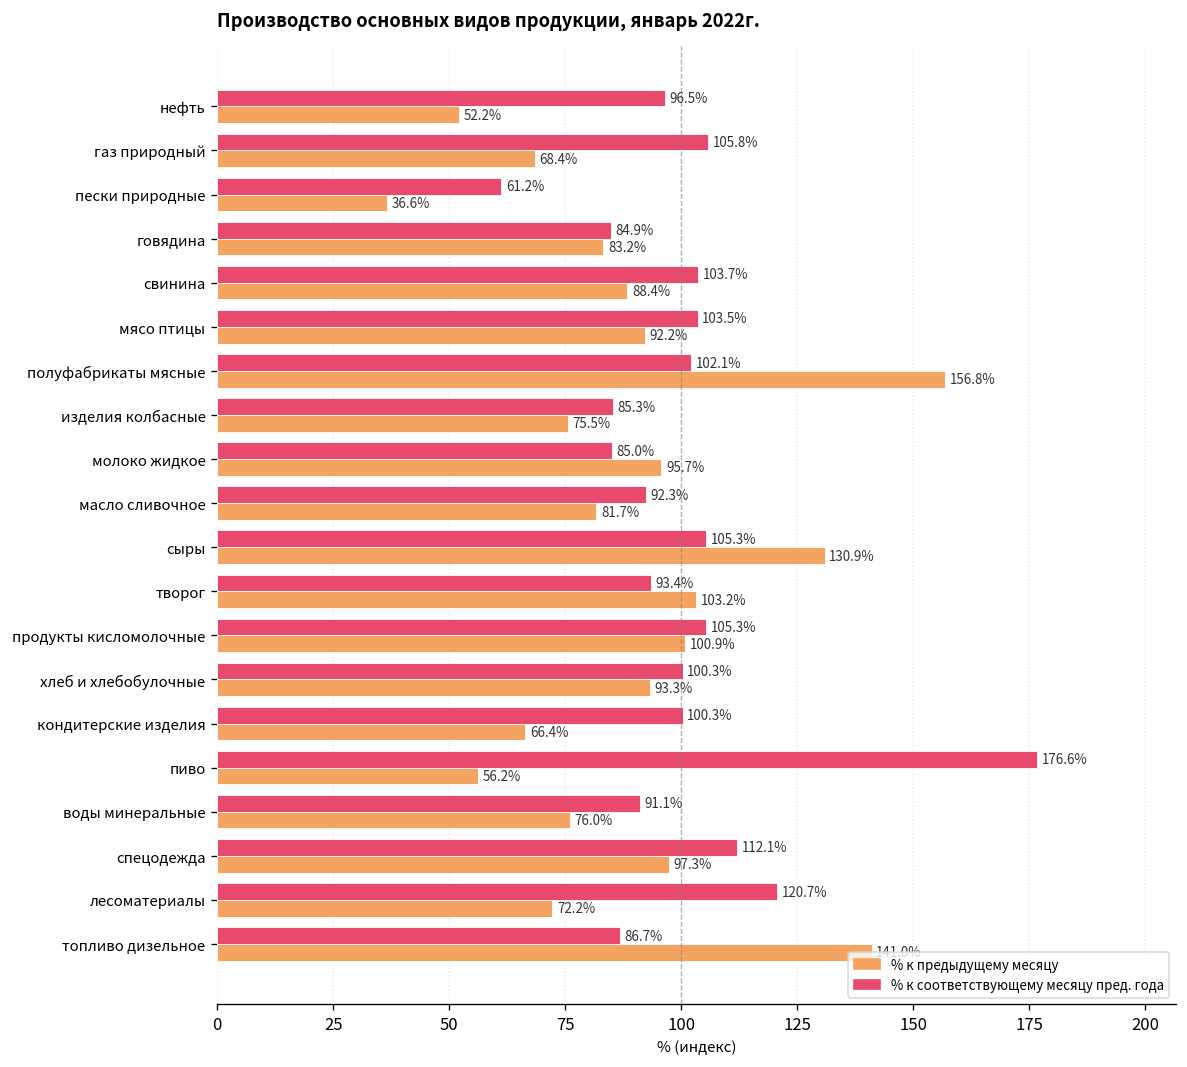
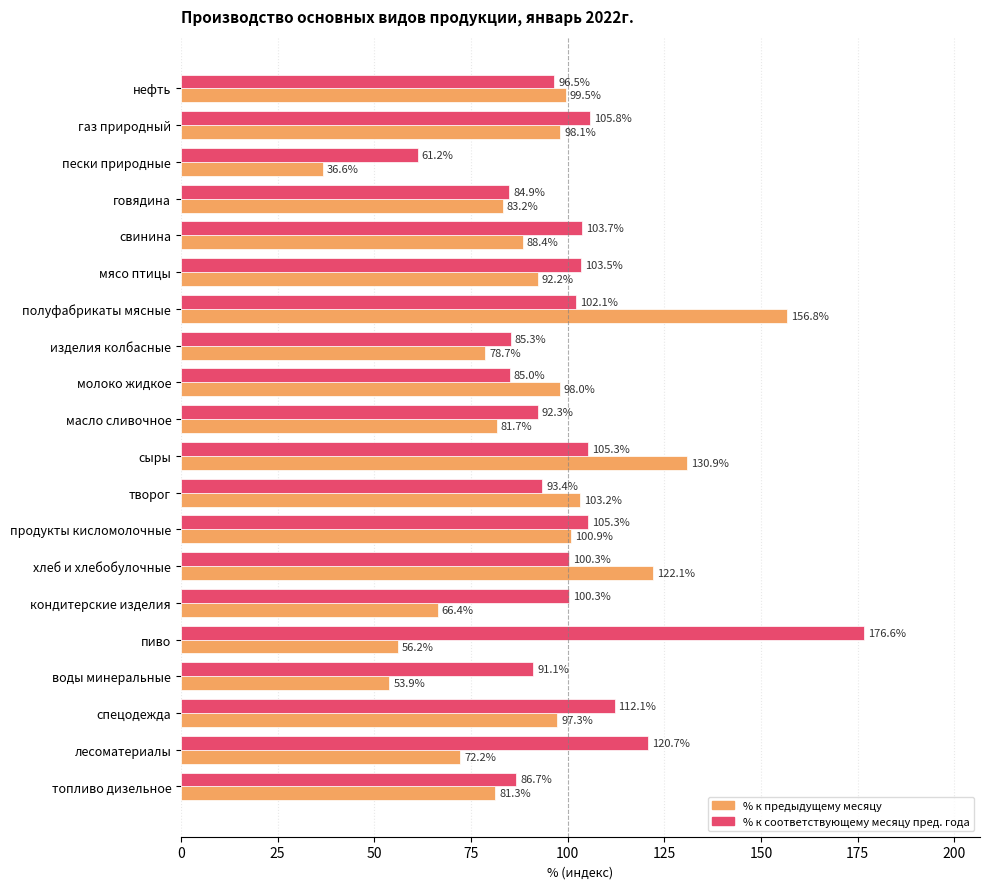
  {
    "% к предыдущему месяцу": {
-     "нефть": "52.2%",
-     "газ природный": "68.4%",
+     "нефть": "99.5%",
+     "газ природный": "98.1%",
      "пески природные": "36.6%",
      "говядина": "83.2%",
      "свинина": "88.4%",
      "мясо птицы": "92.2%",
      "полуфабрикаты мясные": "156.8%",
-     "изделия колбасные": "75.5%",
-     "молоко жидкое": "95.7%",
+     "изделия колбасные": "78.7%",
+     "молоко жидкое": "98.0%",
      "масло сливочное": "81.7%",
      "сыры": "130.9%",
      "творог": "103.2%",
      "продукты кисломолочные": "100.9%",
-     "хлеб и хлебобулочные": "93.3%",
+     "хлеб и хлебобулочные": "122.1%",
      "кондитерские изделия": "66.4%",
      "пиво": "56.2%",
-     "воды минеральные": "76.0%",
+     "воды минеральные": "53.9%",
      "спецодежда": "97.3%",
      "лесоматериалы": "72.2%",
-     "топливо дизельное": "141"
+     "топливо дизельное": "81"
    }
  }
